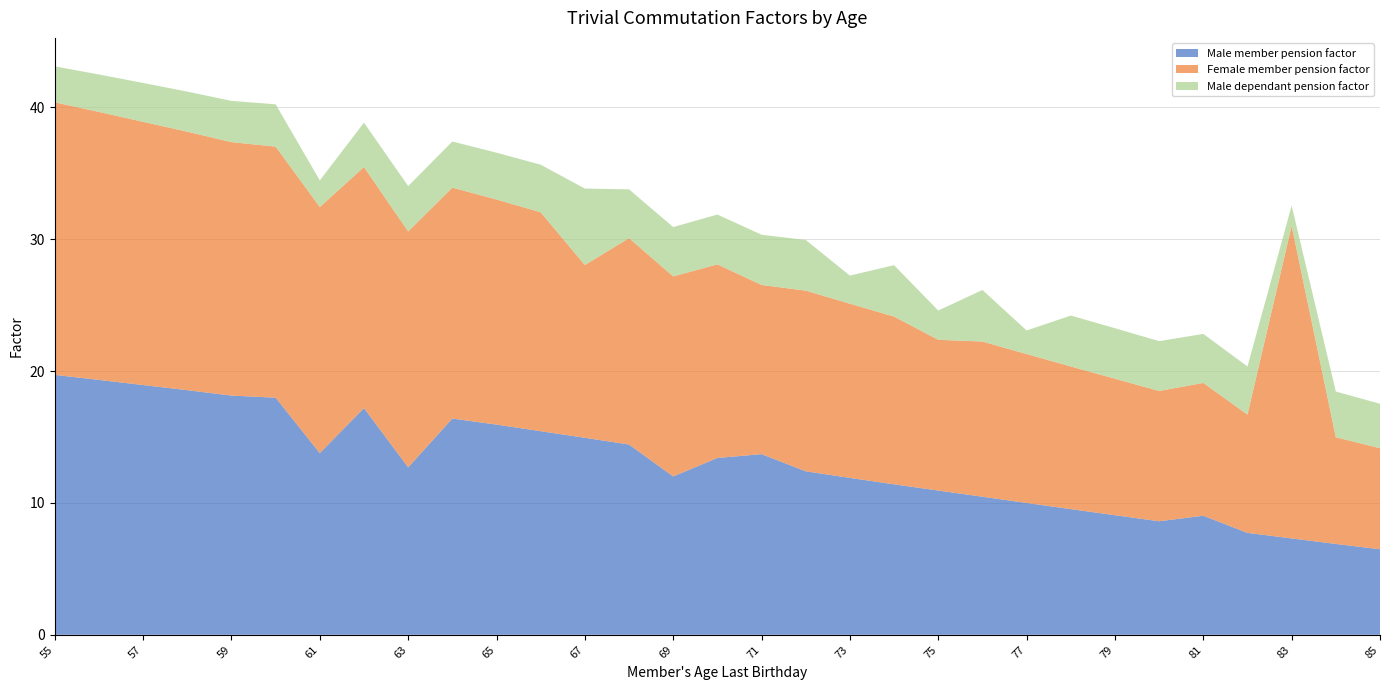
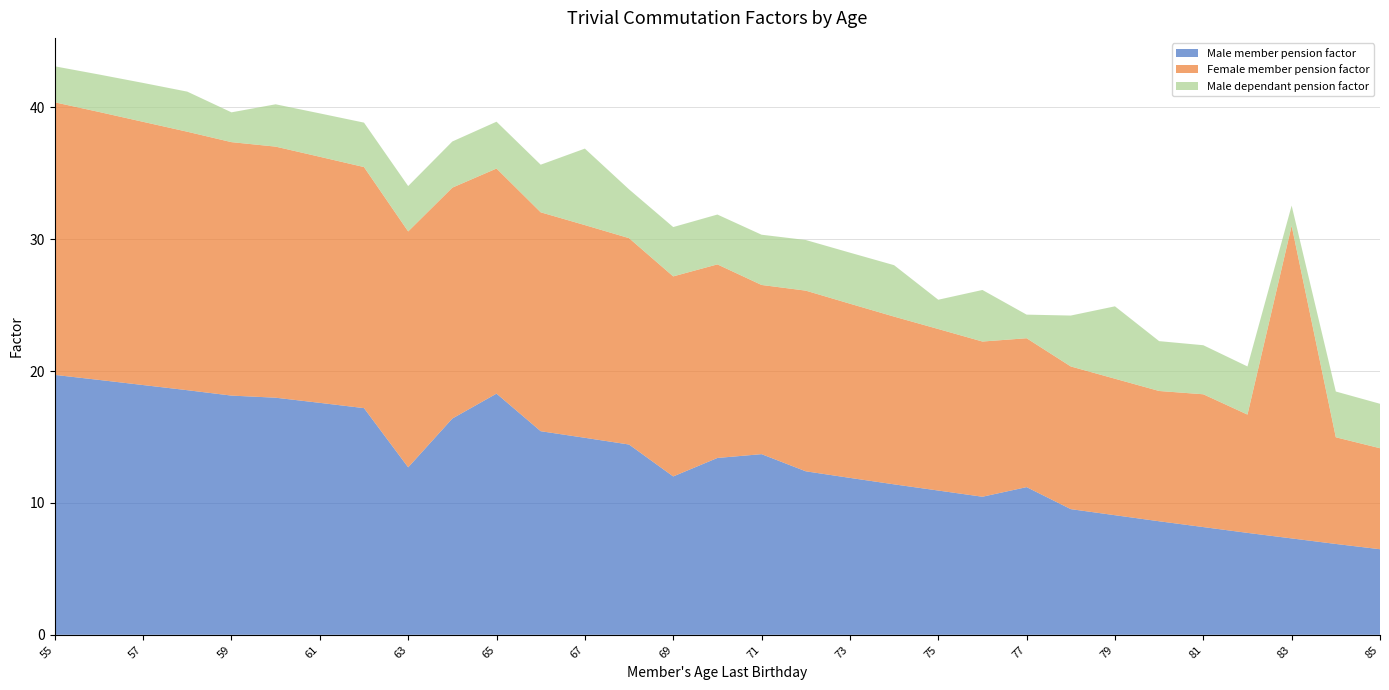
  {
    "Male member pension factor": {
      "55": 19.7,
      "57": 18.9,
      "59": 18.1,
-     "61": 13.8,
+     "61": 17.6,
      "63": 12.7,
-     "65": 15.9,
+     "65": 18.3,
      "67": 14.9,
      "69": 12.0,
      "71": 13.7,
      "73": 11.9,
      "75": 10.9,
-     "77": 10.0,
+     "77": 11.2,
      "79": 9.1,
-     "81": 9.0,
+     "81": 8.2,
      "83": 7.3,
      "85": 6.5
    },
    "Female member pension factor": {
      "55": 20.7,
      "57": 20.0,
      "59": 19.2,
      "61": 18.7,
      "63": 17.9,
      "65": 17.1,
-     "67": 13.1,
+     "67": 16.1,
      "69": 15.2,
      "71": 12.8,
      "73": 13.2,
-     "75": 11.4,
+     "75": 12.2,
      "77": 11.3,
      "79": 10.4,
      "81": 10.1,
      "83": 23.7,
      "85": 7.7
    },
    "Male dependant pension factor": {
      "55": 2.7,
      "57": 3.0,
-     "59": 3.1,
-     "61": 2.0,
+     "59": 2.3,
+     "61": 3.3,
      "63": 3.4,
      "65": 3.5,
      "67": 5.8,
      "69": 3.7,
      "71": 3.8,
-     "73": 2.1,
+     "73": 3.9,
      "75": 2.2,
      "77": 1.8,
-     "79": 3.8,
+     "79": 5.5,
      "81": 3.7,
      "83": 1.5,
      "85": 3.4
    }
  }
